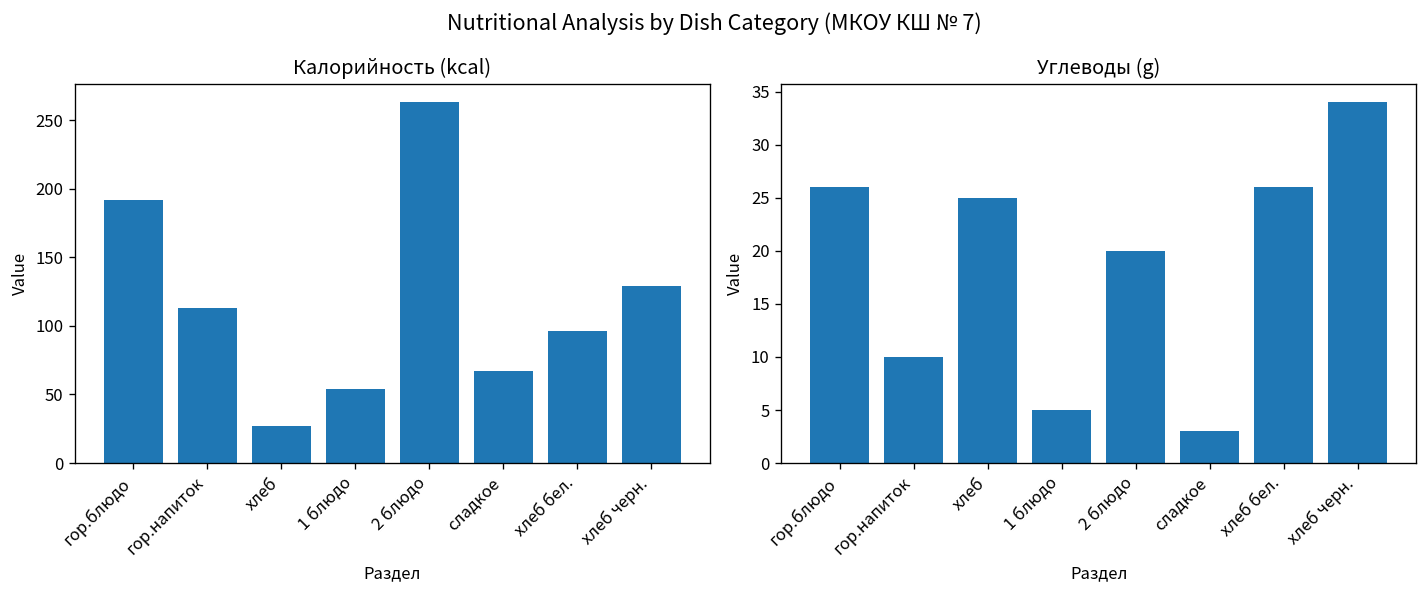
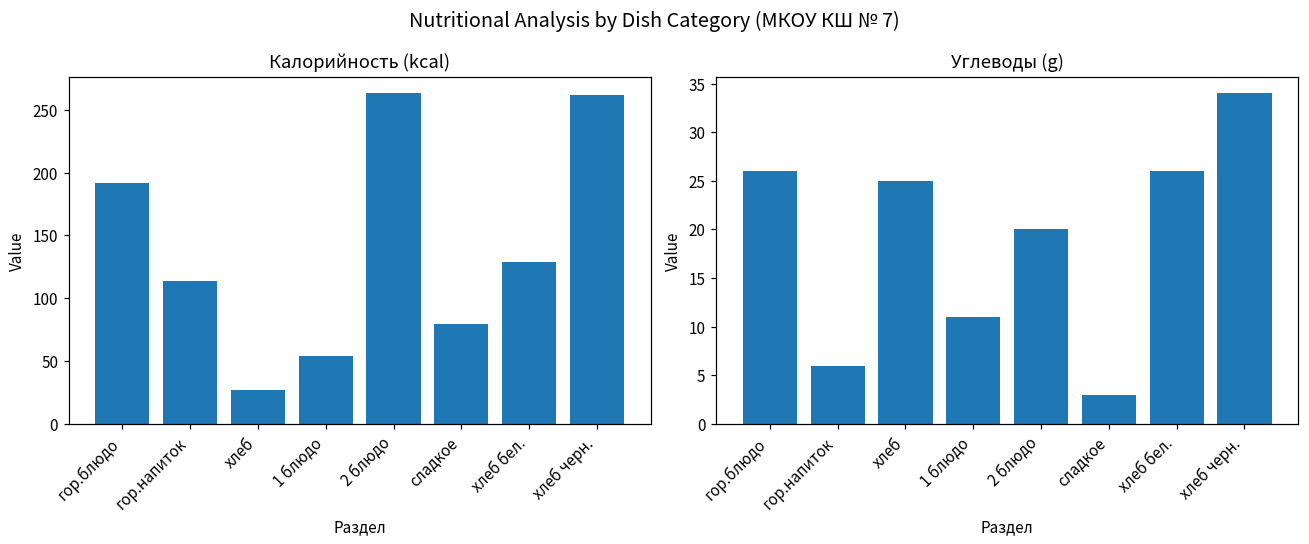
  {
    "Калорийность (kcal)": {
      "гор.блюдо": 192,
      "гор.напиток": 113,
      "хлеб": 27,
      "1 блюдо": 54,
      "2 блюдо": 263,
-     "сладкое": 67,
-     "хлеб бел.": 96,
-     "хлеб черн.": 129
+     "сладкое": 79,
+     "хлеб бел.": 129,
+     "хлеб черн.": 262
    },
    "Углеводы (g)": {
      "гор.блюдо": 26,
-     "гор.напиток": 10,
+     "гор.напиток": 6,
      "хлеб": 25,
-     "1 блюдо": 5,
+     "1 блюдо": 11,
      "2 блюдо": 20,
      "сладкое": 3,
      "хлеб бел.": 26,
      "хлеб черн.": 34
    }
  }
